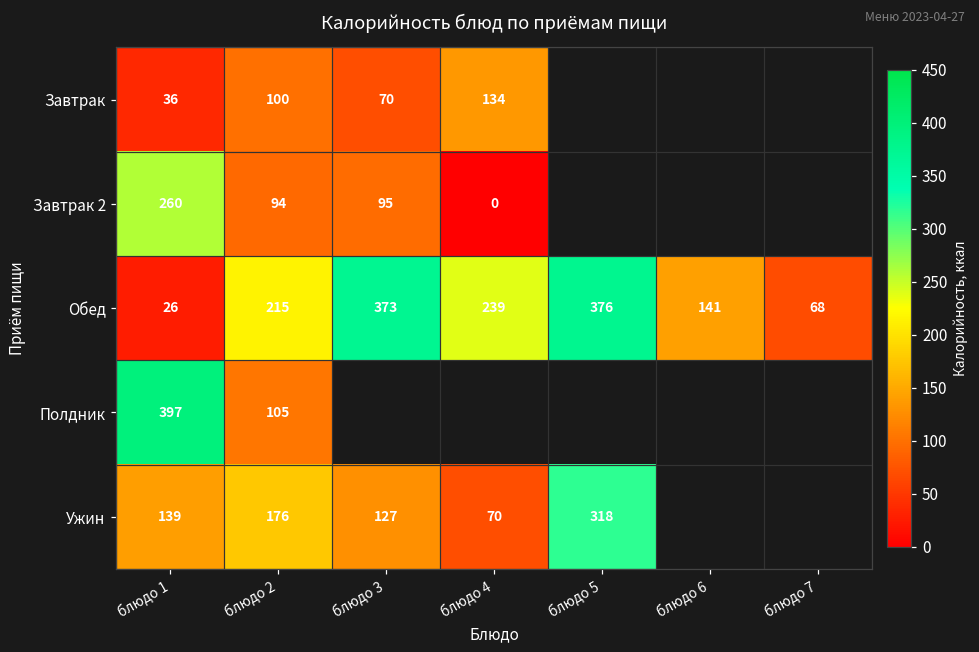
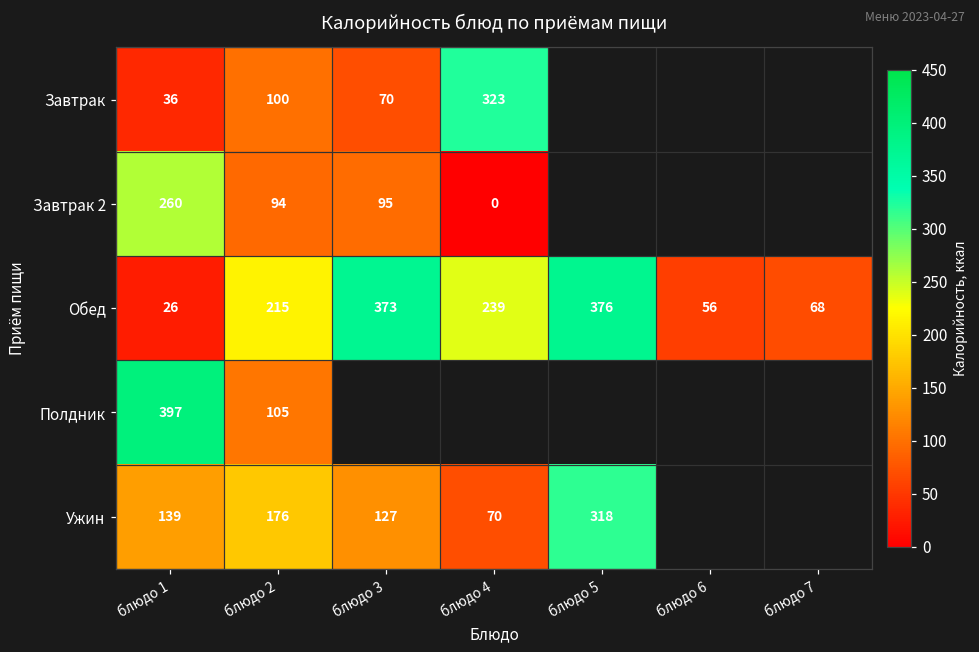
  {
    "Завтрак": {
      "блюдо 1": 36,
      "блюдо 2": 100,
      "блюдо 3": 70,
-     "блюдо 4": 134
+     "блюдо 4": 323
    },
    "Завтрак 2": {
      "блюдо 1": 260,
      "блюдо 2": 94,
      "блюдо 3": 95,
      "блюдо 4": 0
    },
    "Обед": {
      "блюдо 1": 26,
      "блюдо 2": 215,
      "блюдо 3": 373,
      "блюдо 4": 239,
      "блюдо 5": 376,
-     "блюдо 6": 141,
+     "блюдо 6": 56,
      "блюдо 7": 68
    },
    "Полдник": {
      "блюдо 1": 397,
      "блюдо 2": 105
    },
    "Ужин": {
      "блюдо 1": 139,
      "блюдо 2": 176,
      "блюдо 3": 127,
      "блюдо 4": 70,
      "блюдо 5": 318
    }
  }
